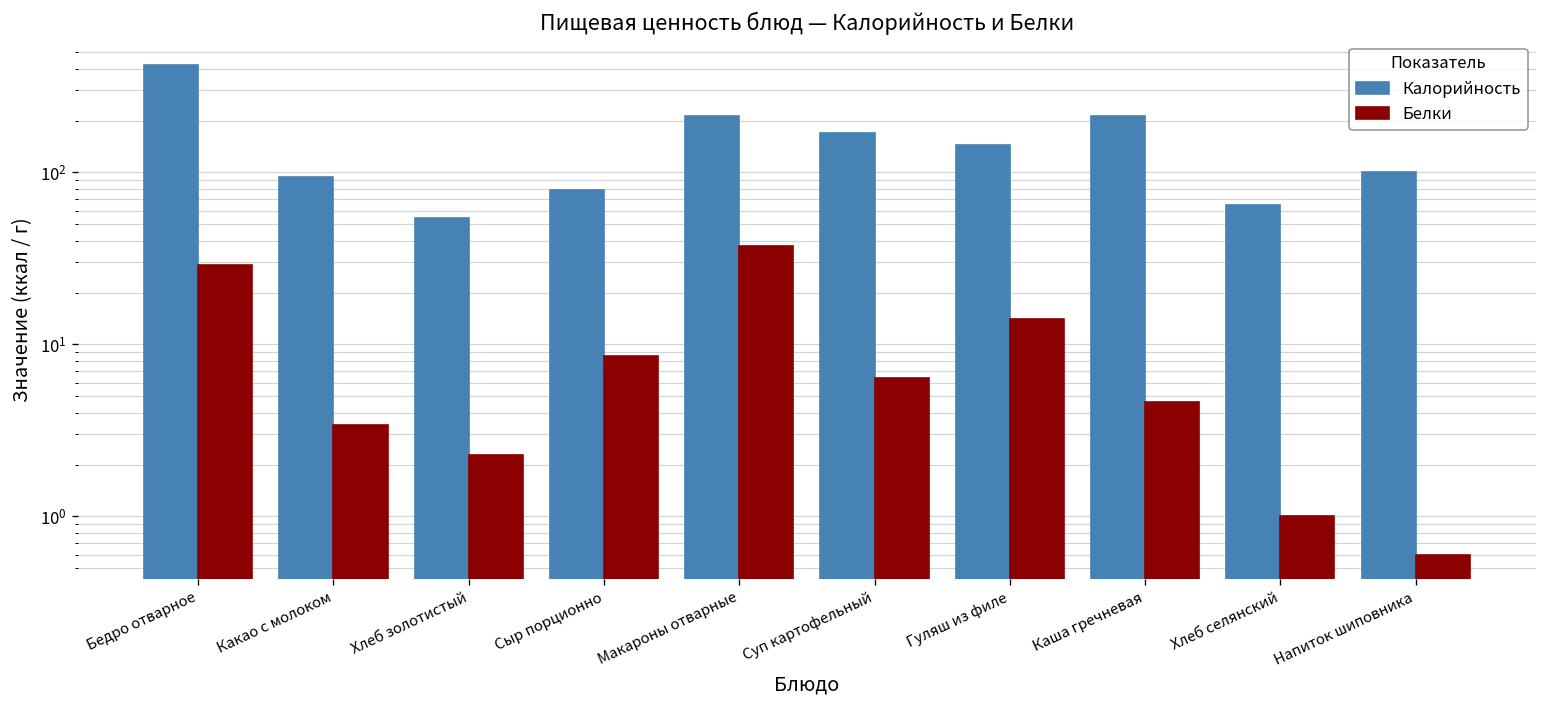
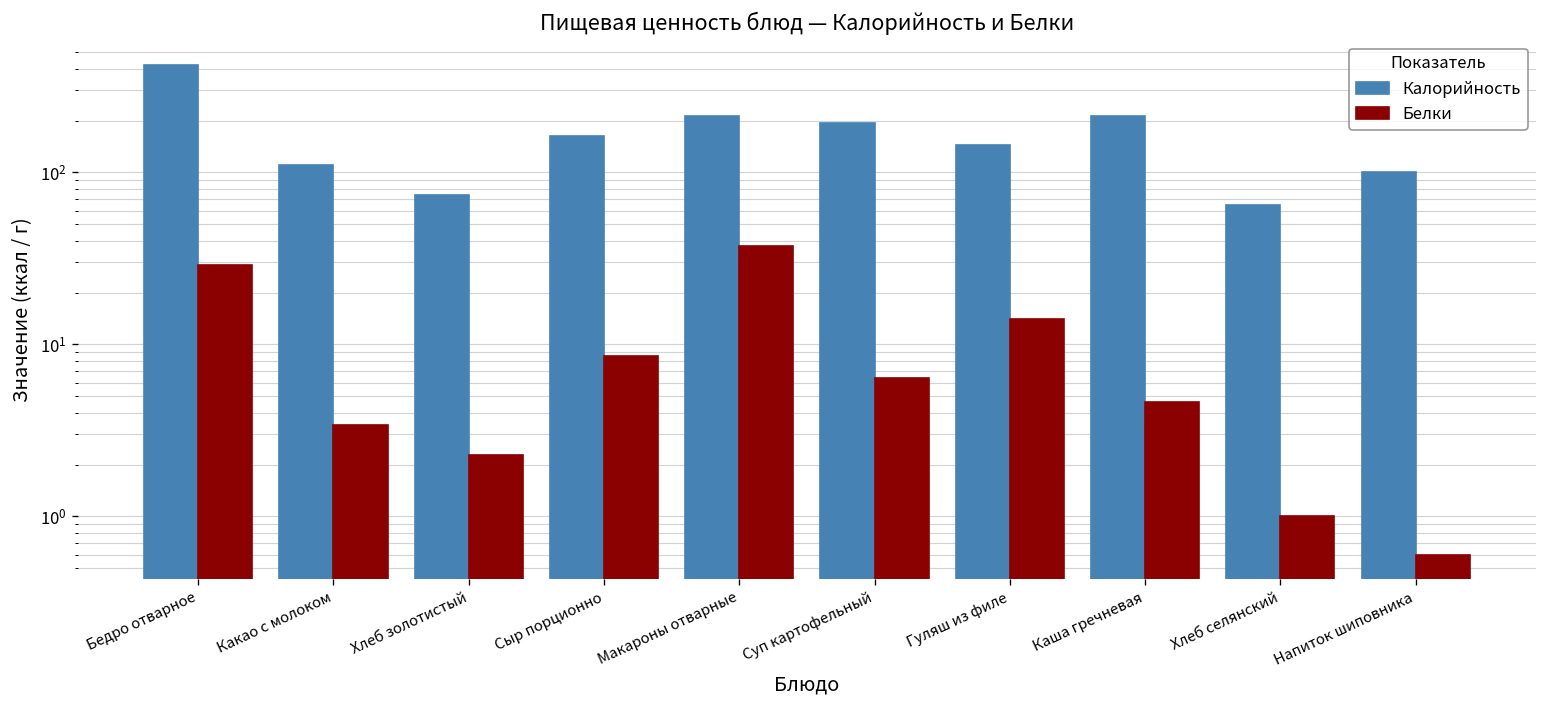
  {
    "Калорийность": {
      "Бедро отварное": 420,
-     "Какао с молоком": 90,
-     "Хлеб золотистый": 55,
-     "Сыр порционно": 80,
+     "Какао с молоком": 110,
+     "Хлеб золотистый": 70,
+     "Сыр порционно": 160,
      "Макароны отварные": 210,
-     "Суп картофельный": 170,
+     "Суп картофельный": 190,
      "Гуляш из филе": 150,
      "Каша гречневая": 210,
      "Хлеб селянский": 70,
      "Напиток шиповника": 100
    },
    "Белки": {
      "Бедро отварное": 29,
      "Какао с молоком": 3.4,
      "Хлеб золотистый": 2.3,
      "Сыр порционно": 9,
      "Макароны отварные": 37,
      "Суп картофельный": 6,
      "Гуляш из филе": 14,
      "Каша гречневая": 4.6,
      "Хлеб селянский": 1,
      "Напиток шиповника": 0.60
    }
  }
